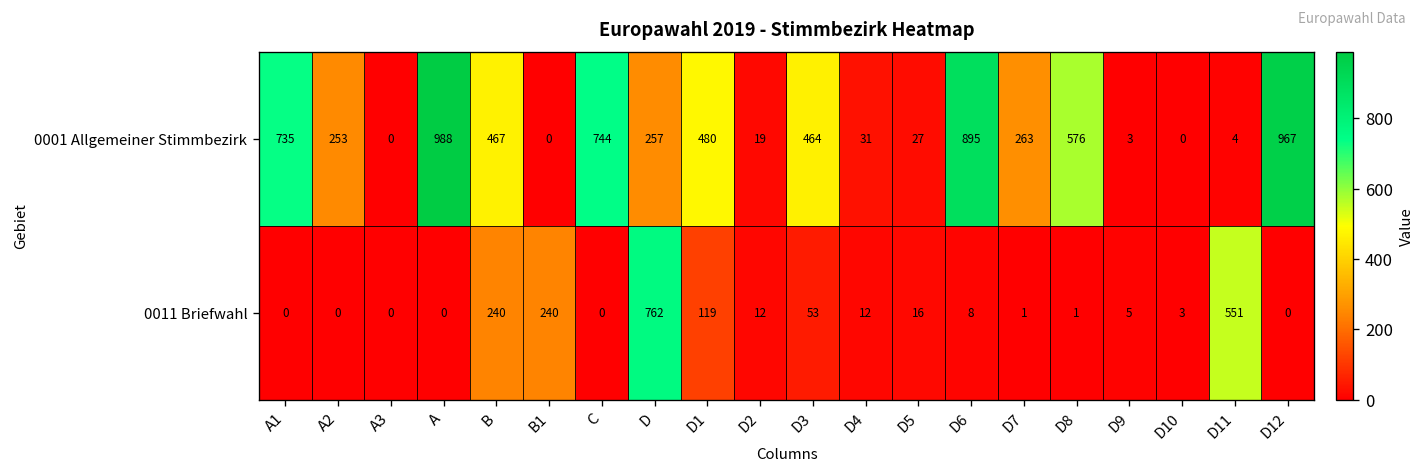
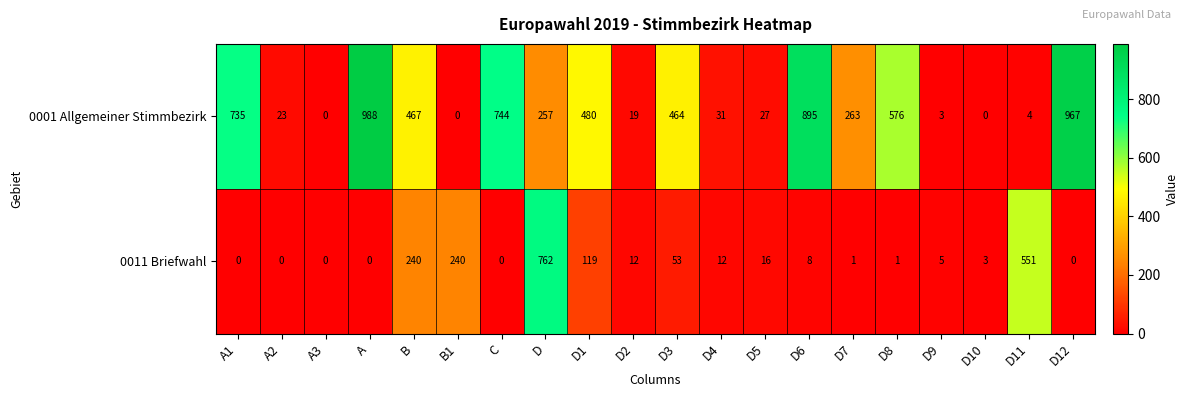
  {
    "0001 Allgemeiner Stimmbezirk": {
      "A1": 735,
-     "A2": 253,
+     "A2": 23,
      "A3": 0,
      "A": 988,
      "B": 467,
      "B1": 0,
      "C": 744,
      "D": 257,
      "D1": 480,
      "D2": 19,
      "D3": 464,
      "D4": 31,
      "D5": 27,
      "D6": 895,
      "D7": 263,
      "D8": 576,
      "D9": 3,
      "D10": 0,
      "D11": 4,
      "D12": 967
    },
    "0011 Briefwahl": {
      "A1": 0,
      "A2": 0,
      "A3": 0,
      "A": 0,
      "B": 240,
      "B1": 240,
      "C": 0,
      "D": 762,
      "D1": 119,
      "D2": 12,
      "D3": 53,
      "D4": 12,
      "D5": 16,
      "D6": 8,
      "D7": 1,
      "D8": 1,
      "D9": 5,
      "D10": 3,
      "D11": 551,
      "D12": 0
    }
  }
